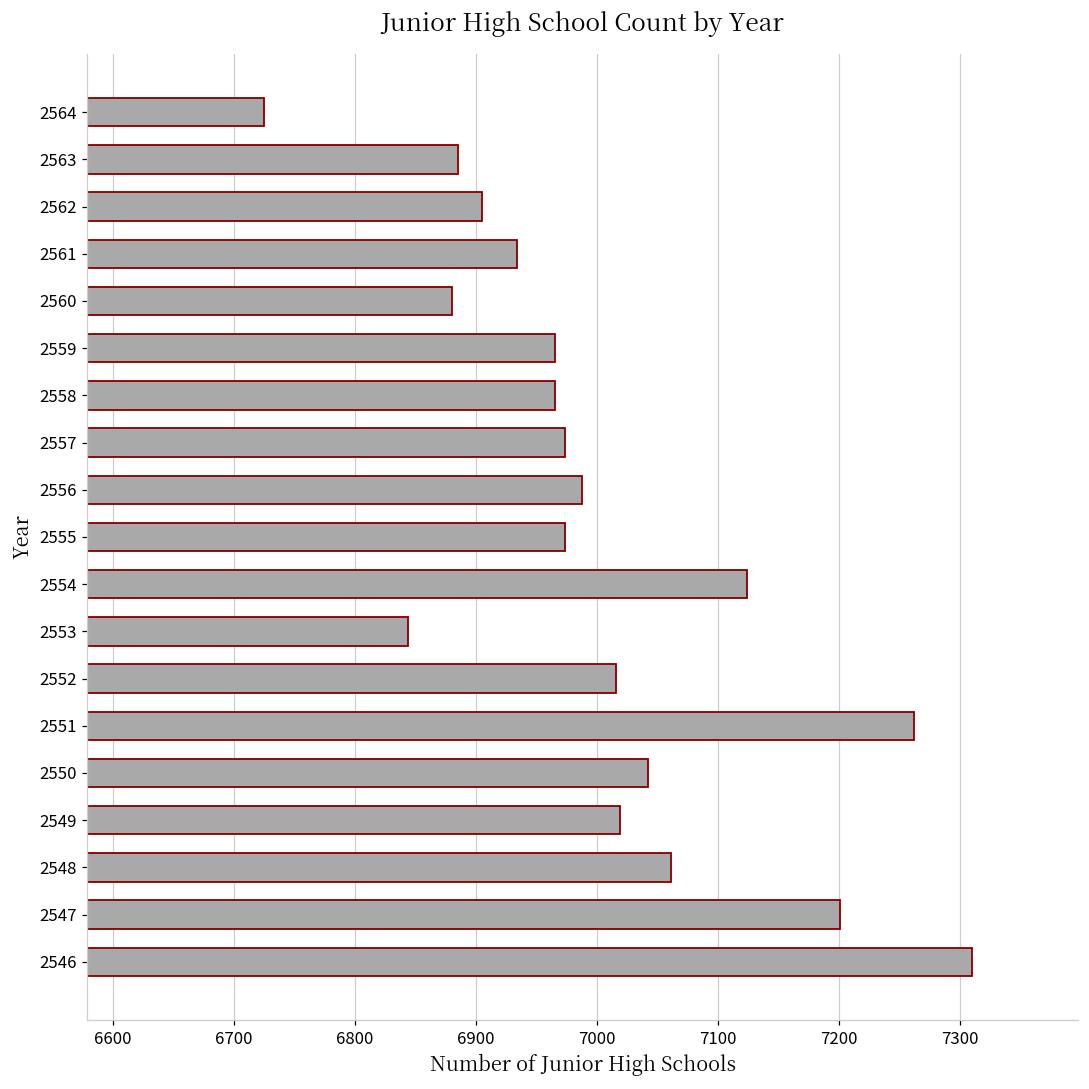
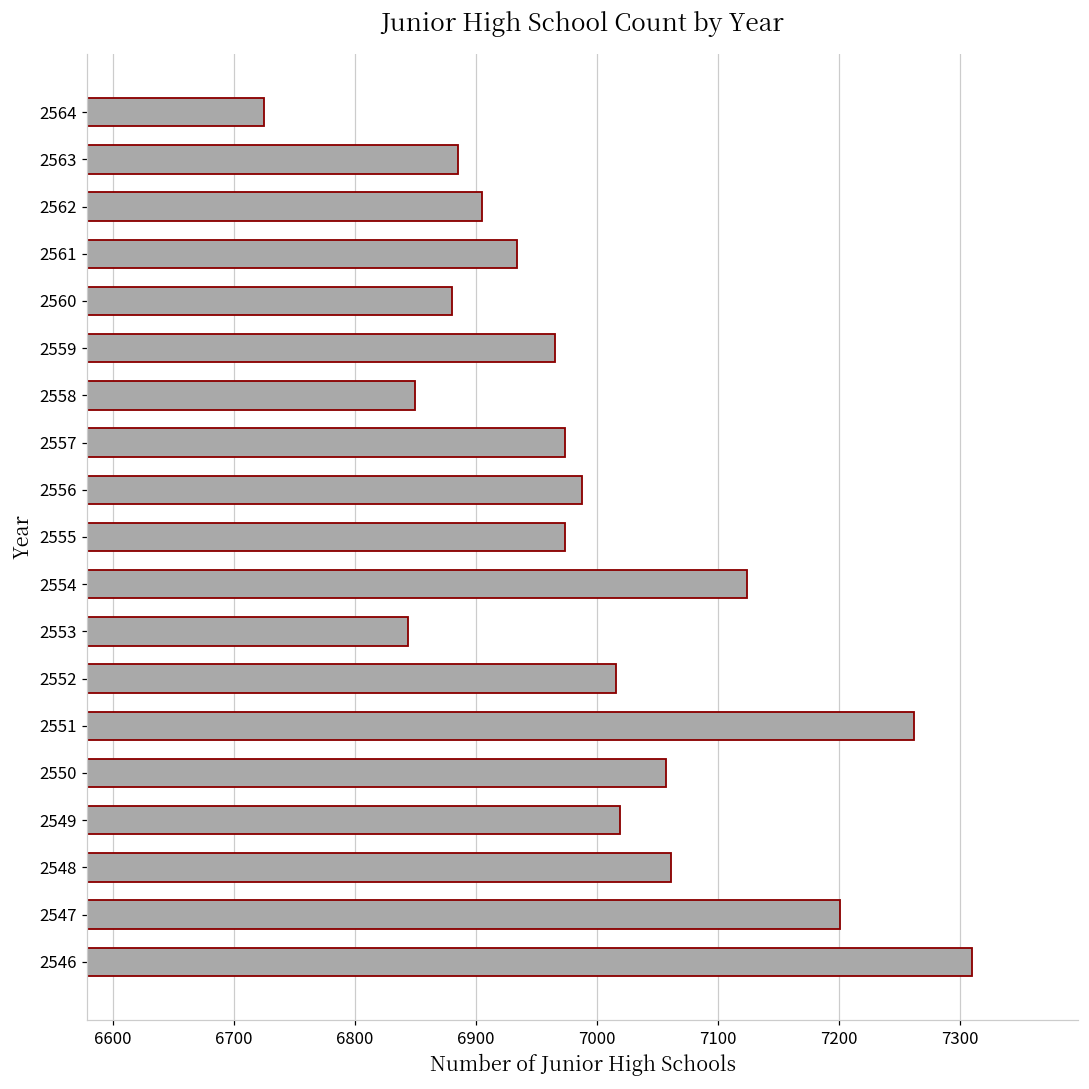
  {
    "2564": 6725,
    "2563": 6885,
    "2562": 6905,
    "2561": 6934,
    "2560": 6880,
    "2559": 6965,
-   "2558": 6965,
+   "2558": 6850,
    "2557": 6974,
    "2556": 6988,
    "2555": 6974,
    "2554": 7124,
    "2553": 6844,
    "2552": 7016,
    "2551": 7262,
-   "2550": 7042,
+   "2550": 7057,
    "2549": 7019,
    "2548": 7061,
    "2547": 7201,
    "2546": 7310
  }
